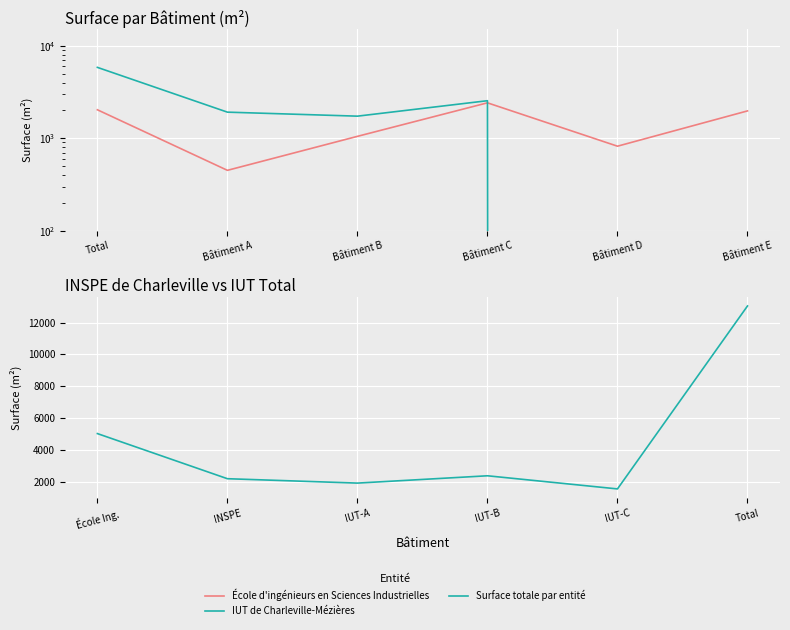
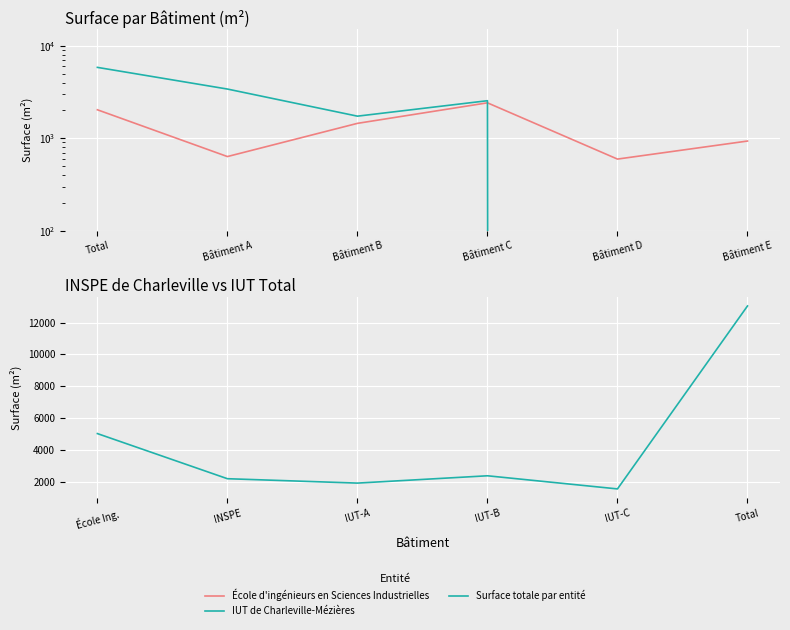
  {
    "Surface par Bâtiment (m²)": {
      "École d'ingénieurs en Sciences Industrielles": {
        "Total": 2000,
-       "Bâtiment A": 400,
-       "Bâtiment B": 1000,
-       "Bâtiment D": 800,
-       "Bâtiment E": 2000
+       "Bâtiment A": 600,
+       "Bâtiment B": 1400,
+       "Bâtiment D": 600,
+       "Bâtiment E": 900
      },
      "IUT de Charleville-Mézières": {
        "Total": 6000,
-       "Bâtiment A": 1900,
+       "Bâtiment A": 3400,
        "Bâtiment B": 1700
      }
    },
    "INSPE de Charleville vs IUT Total": {
      "École Ing.": 5000,
      "INSPE": 2200,
      "IUT-A": 1900,
      "IUT-B": 2400,
      "IUT-C": 1500,
      "Total": 13000
    }
  }
